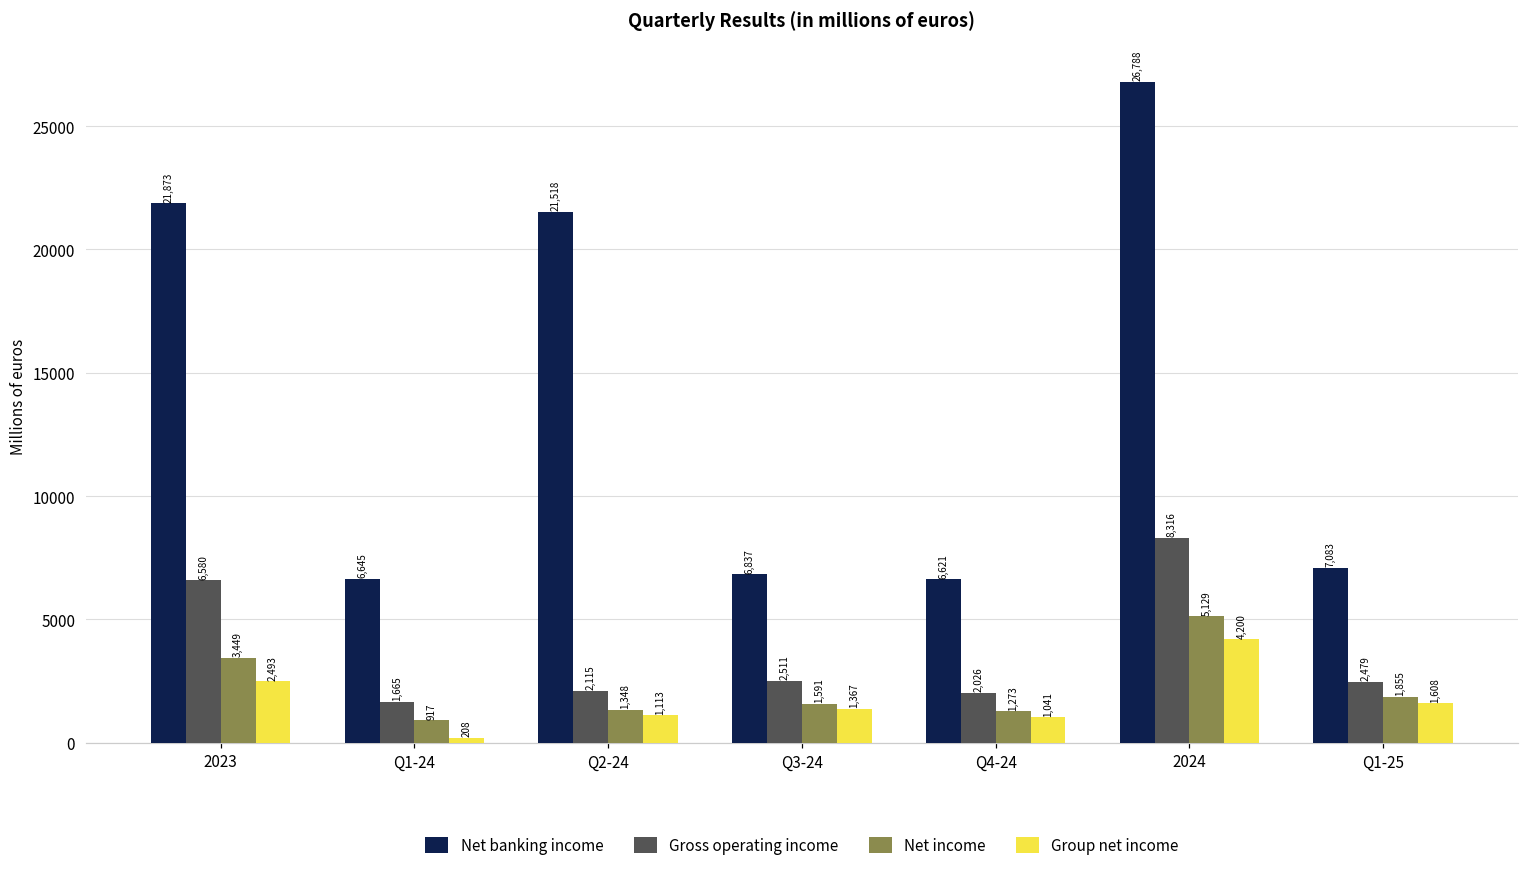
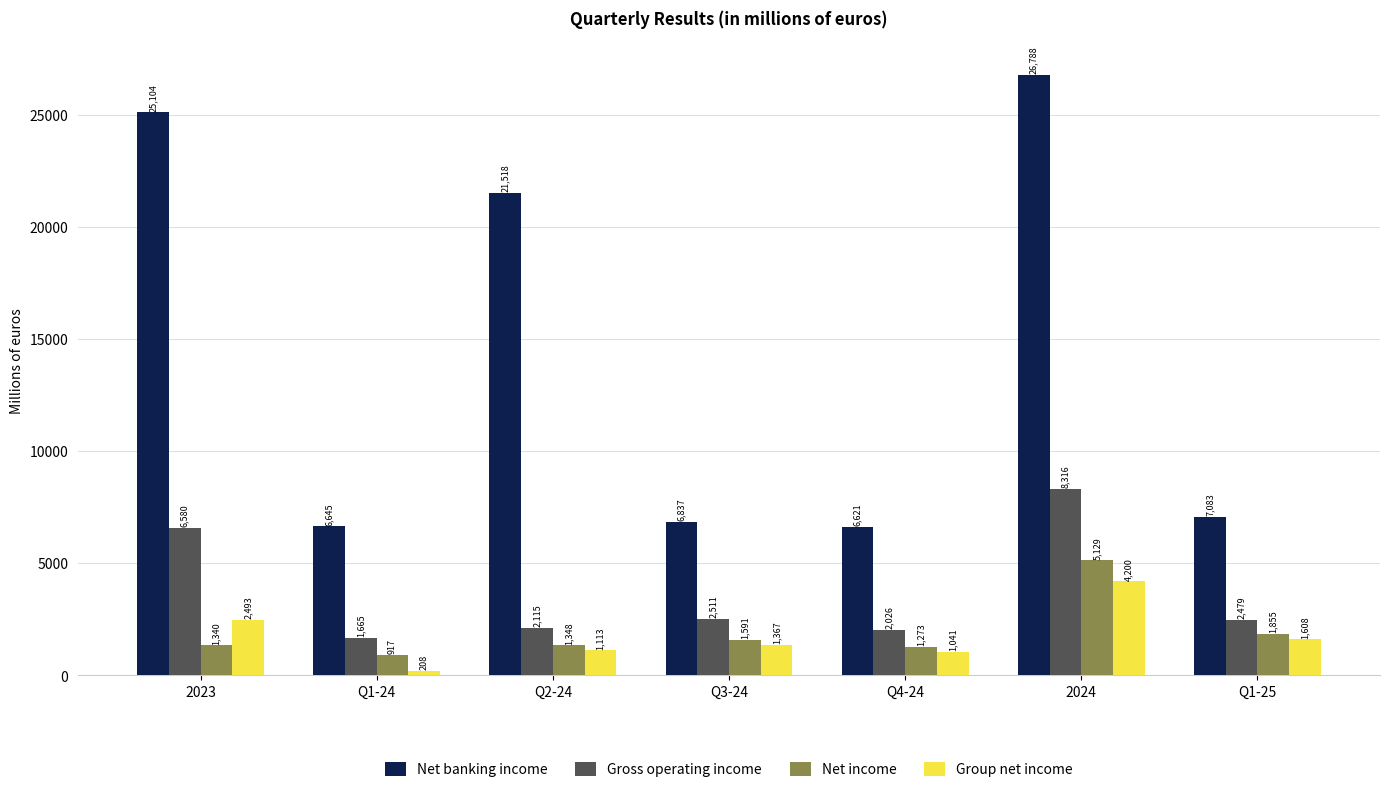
  {
    "Net banking income": {
-     "2023": "21,873",
+     "2023": "25,104",
      "Q1-24": "6,645",
      "Q2-24": "21,518",
      "Q3-24": "6,837",
      "Q4-24": "6,621",
      "2024": "26,788",
      "Q1-25": "7,083"
    },
    "Gross operating income": {
      "2023": "6,580",
      "Q1-24": "1,665",
      "Q2-24": "2,115",
      "Q3-24": "2,511",
      "Q4-24": "2,026",
      "2024": "8,316",
      "Q1-25": "2,479"
    },
    "Net income": {
-     "2023": "3,449",
+     "2023": "1,340",
      "Q1-24": "917",
      "Q2-24": "1,348",
      "Q3-24": "1,591",
      "Q4-24": "1,273",
      "2024": "5,129",
      "Q1-25": "1,855"
    },
    "Group net income": {
      "2023": "2,493",
      "Q1-24": "208",
      "Q2-24": "1,113",
      "Q3-24": "1,367",
      "Q4-24": "1,041",
      "2024": "4,200",
      "Q1-25": "1,608"
    }
  }
